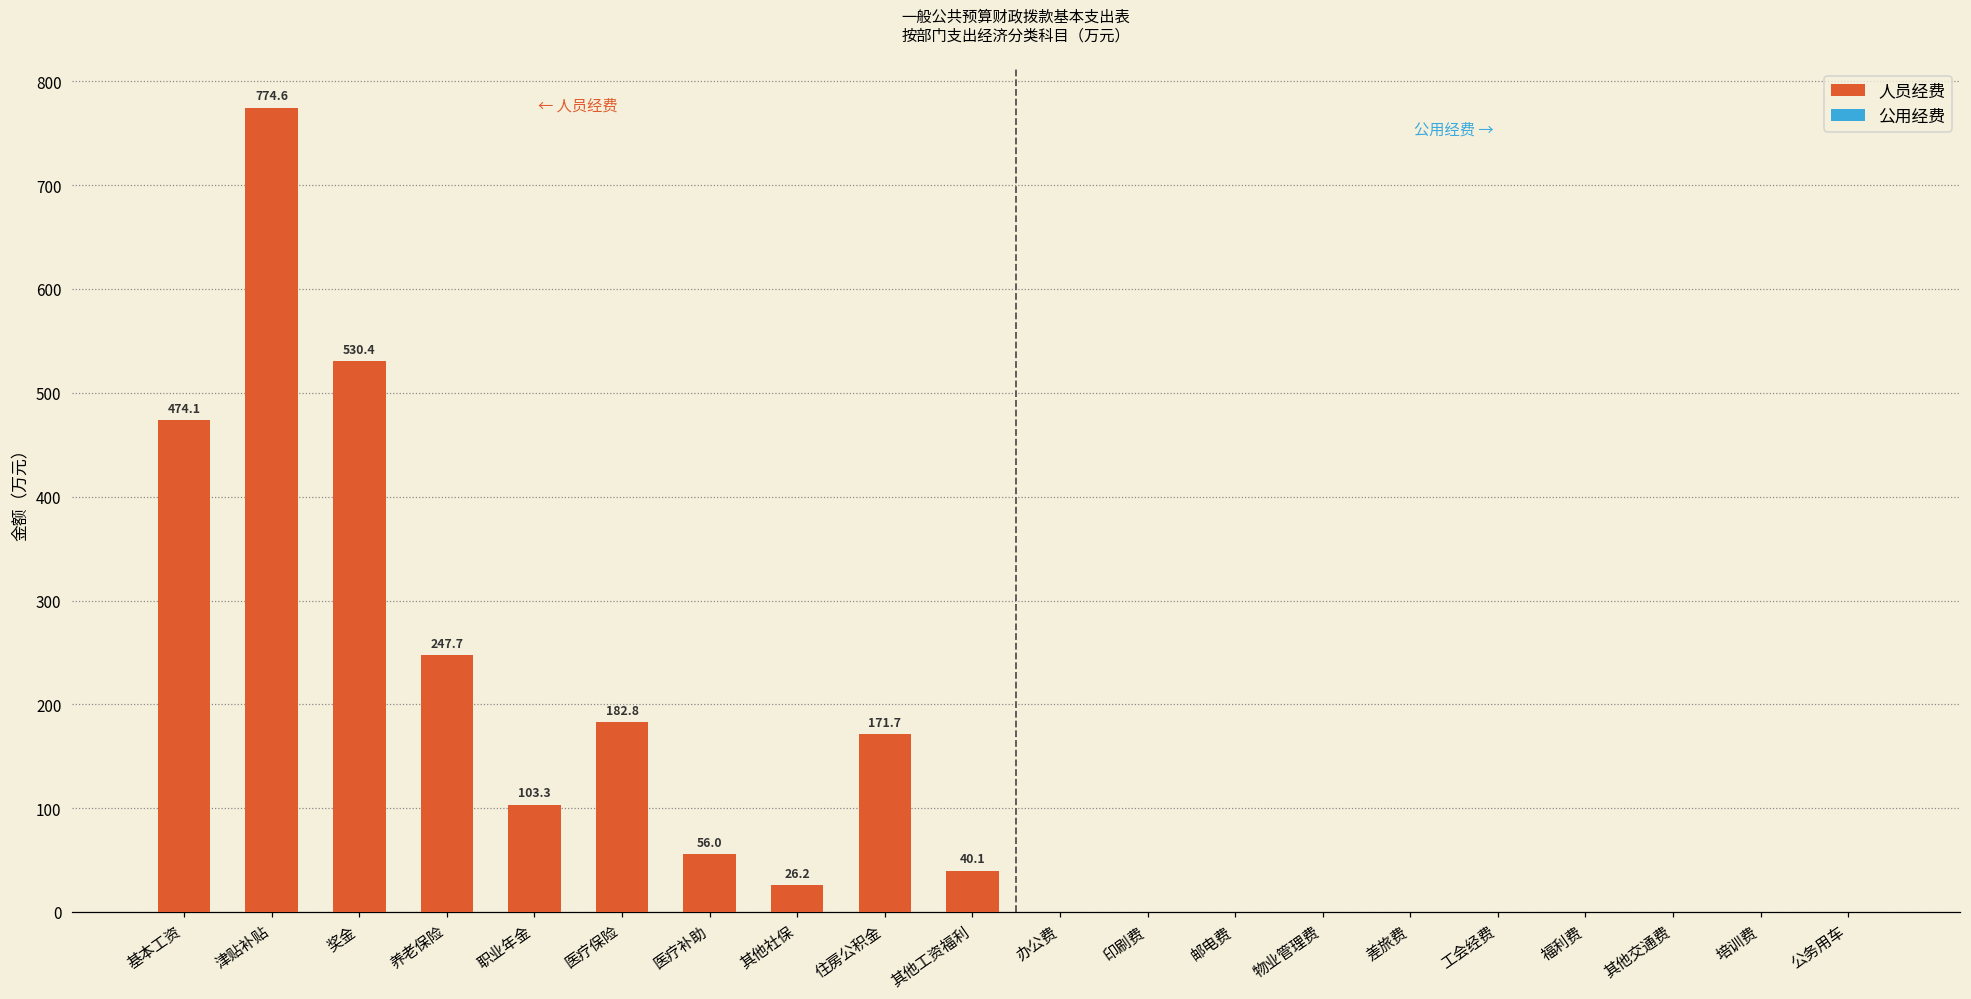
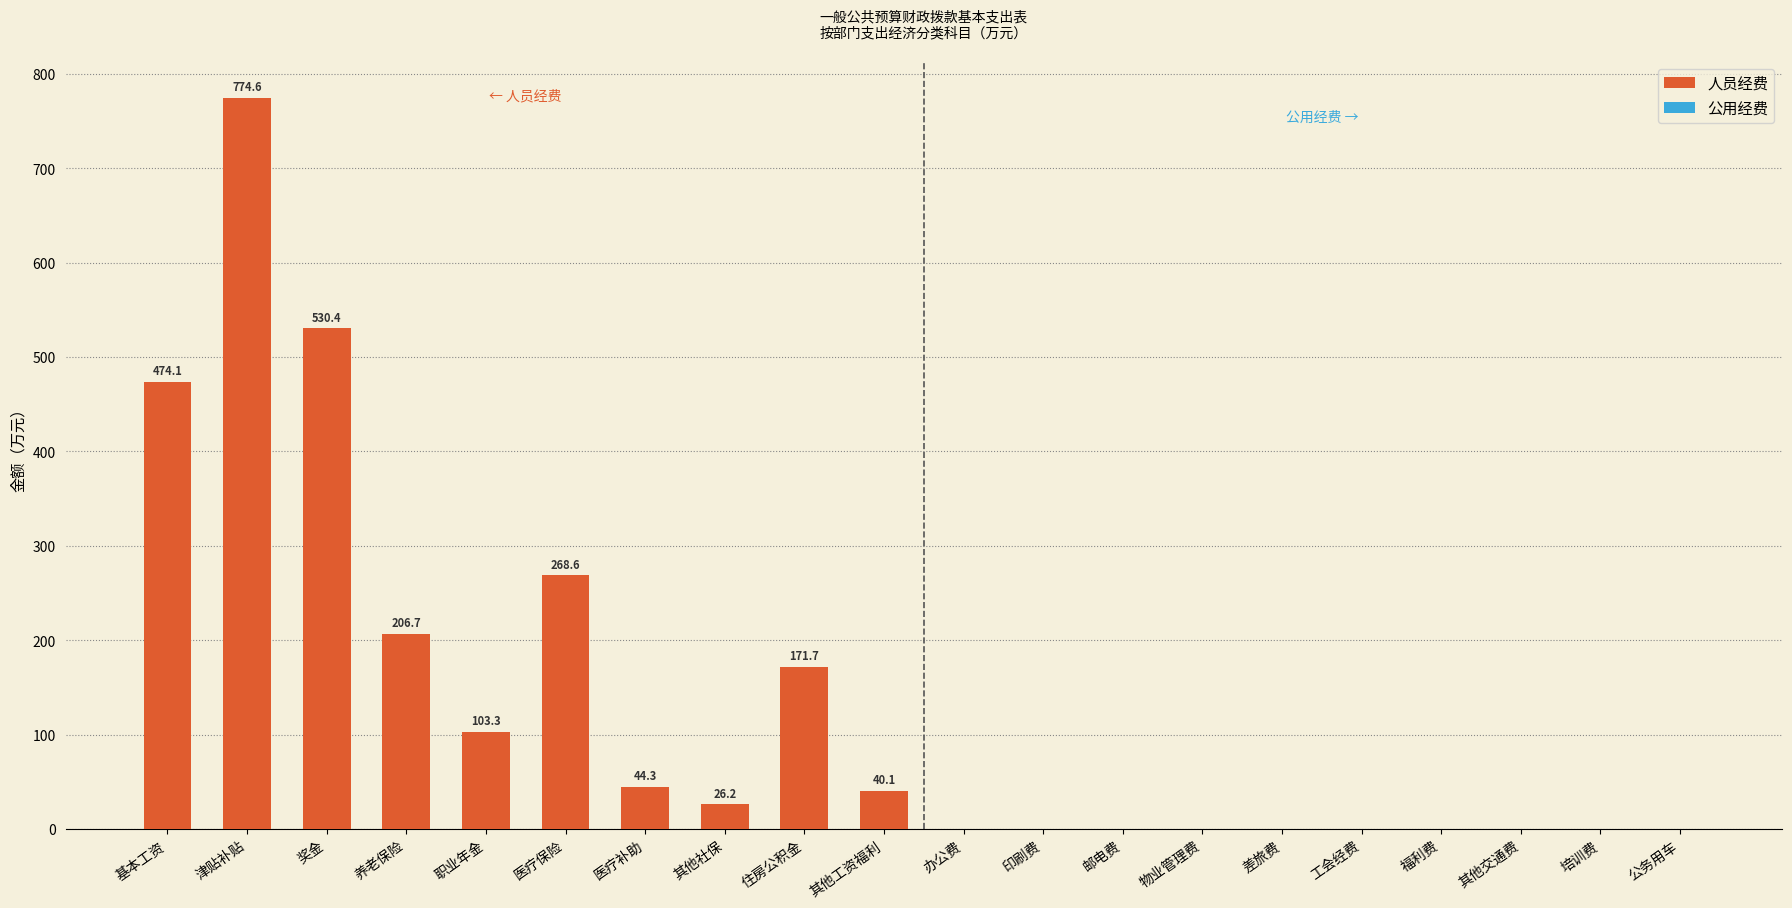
  {
    "人员经费": {
      "基本工资": 474.1,
      "津贴补贴": 774.6,
      "奖金": 530.4,
-     "养老保险": 247.7,
+     "养老保险": 206.7,
      "职业年金": 103.3,
-     "医疗保险": 182.8,
-     "医疗补助": 56.0,
+     "医疗保险": 268.6,
+     "医疗补助": 44.3,
      "其他社保": 26.2,
      "住房公积金": 171.7,
      "其他工资福利": 40.1
    },
    "公用经费": {
      "办公费": 0,
      "印刷费": 0,
      "邮电费": 0,
      "物业管理费": 0,
      "差旅费": 0,
      "工会经费": 0,
      "福利费": 0,
      "其他交通费": 0,
      "培训费": 0,
      "公务用车": 0
    }
  }
